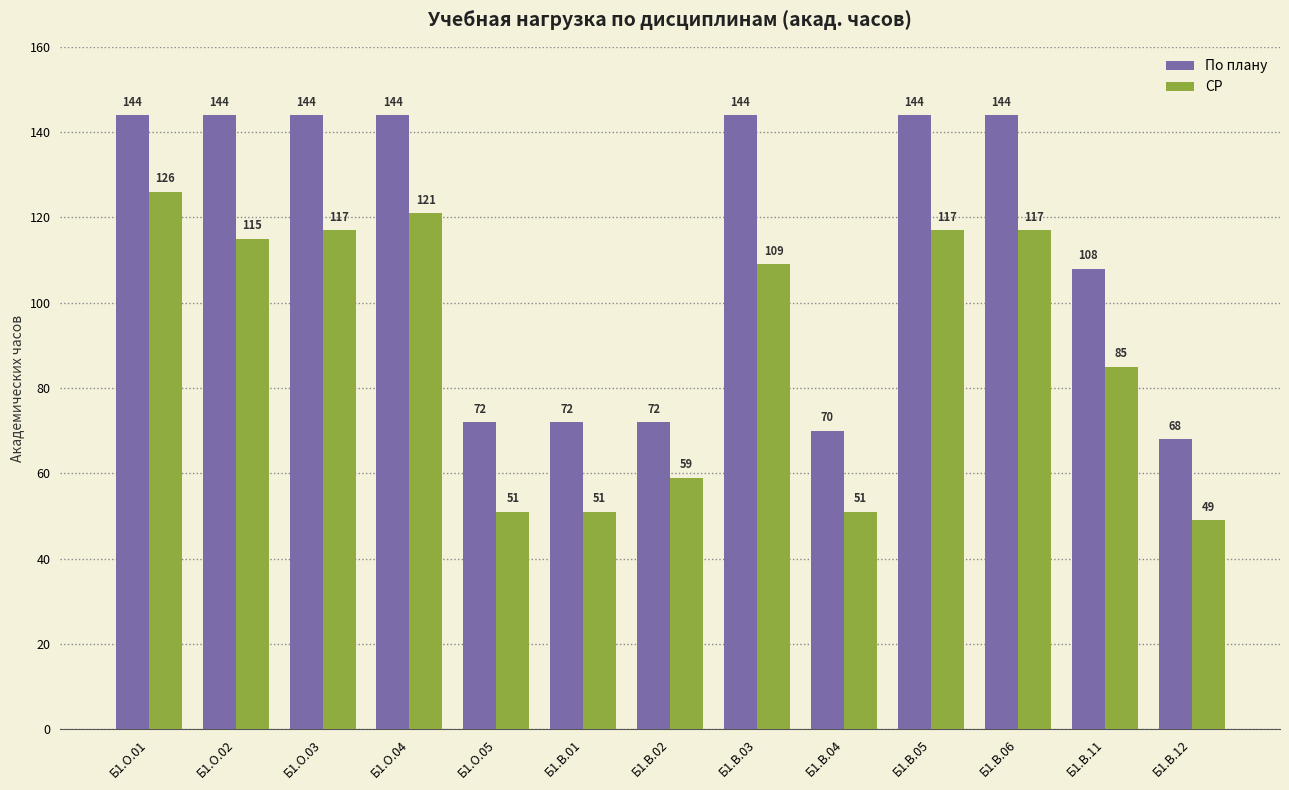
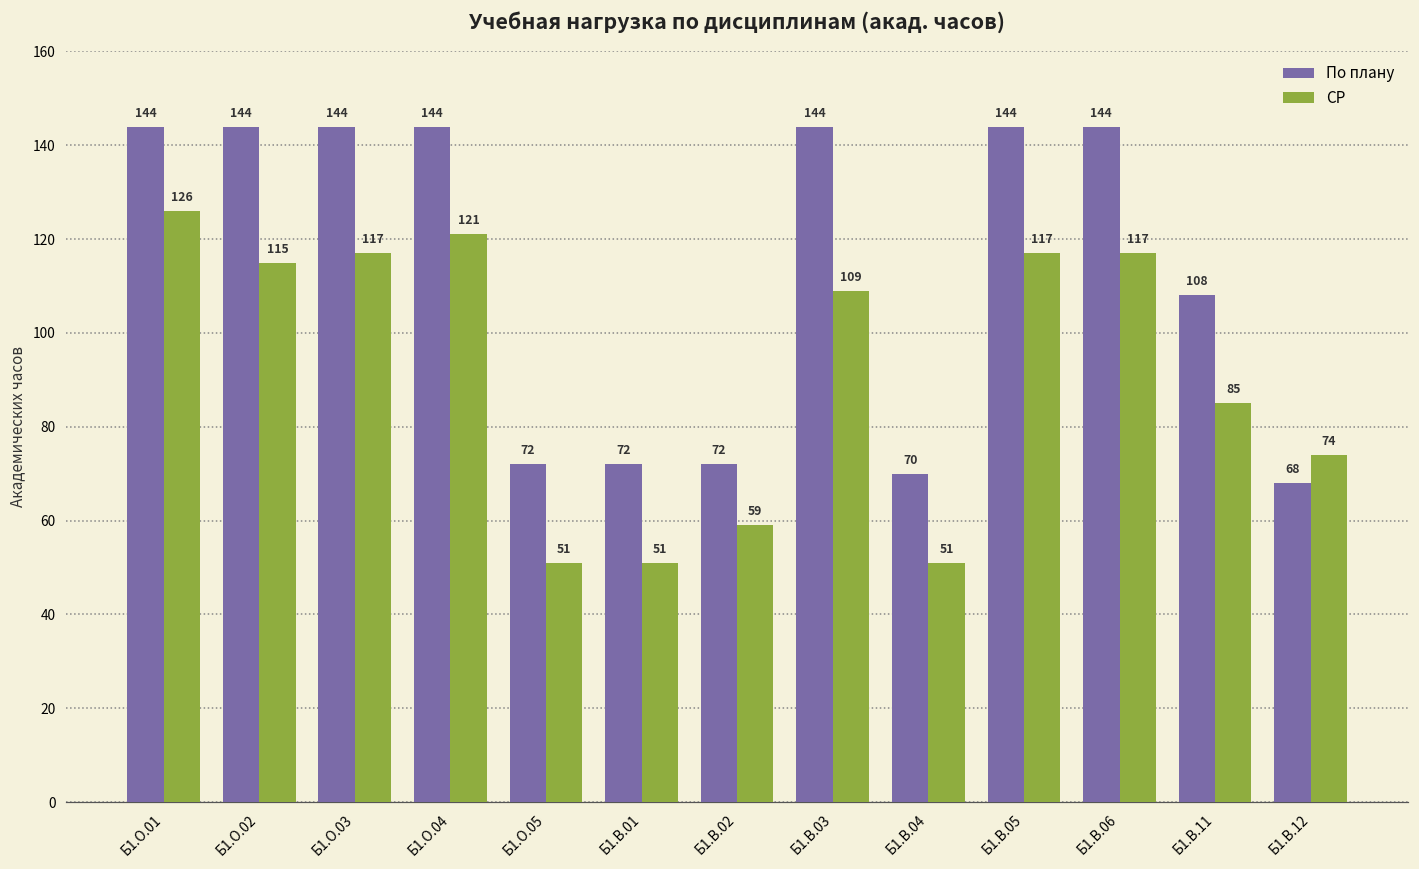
  {
    "По плану": {
      "Б1.О.01": 144,
      "Б1.О.02": 144,
      "Б1.О.03": 144,
      "Б1.О.04": 144,
      "Б1.О.05": 72,
      "Б1.В.01": 72,
      "Б1.В.02": 72,
      "Б1.В.03": 144,
      "Б1.В.04": 70,
      "Б1.В.05": 144,
      "Б1.В.06": 144,
      "Б1.В.11": 108,
      "Б1.В.12": 68
    },
    "СР": {
      "Б1.О.01": 126,
      "Б1.О.02": 115,
      "Б1.О.03": 117,
      "Б1.О.04": 121,
      "Б1.О.05": 51,
      "Б1.В.01": 51,
      "Б1.В.02": 59,
      "Б1.В.03": 109,
      "Б1.В.04": 51,
      "Б1.В.05": 117,
      "Б1.В.06": 117,
      "Б1.В.11": 85,
-     "Б1.В.12": 49
+     "Б1.В.12": 74
    }
  }
